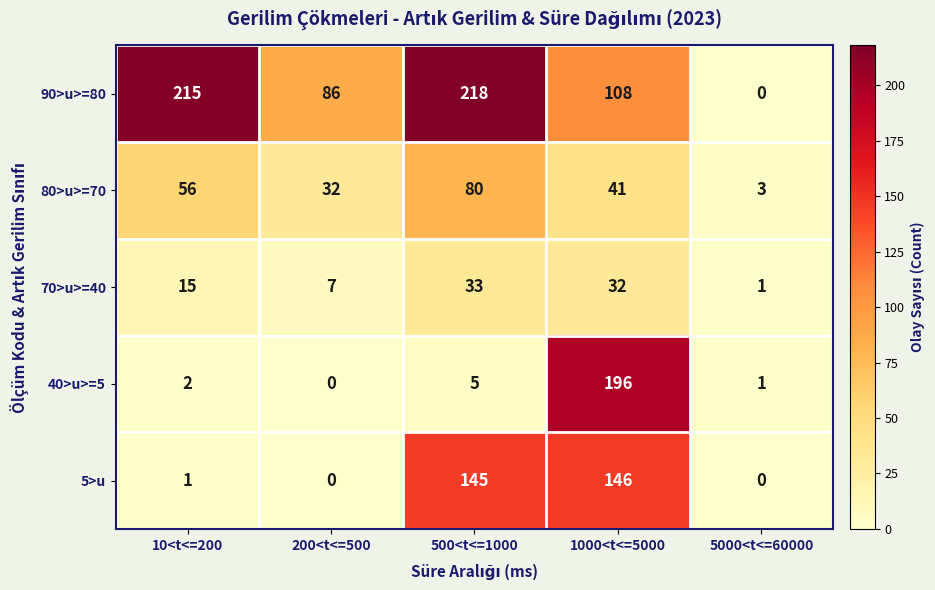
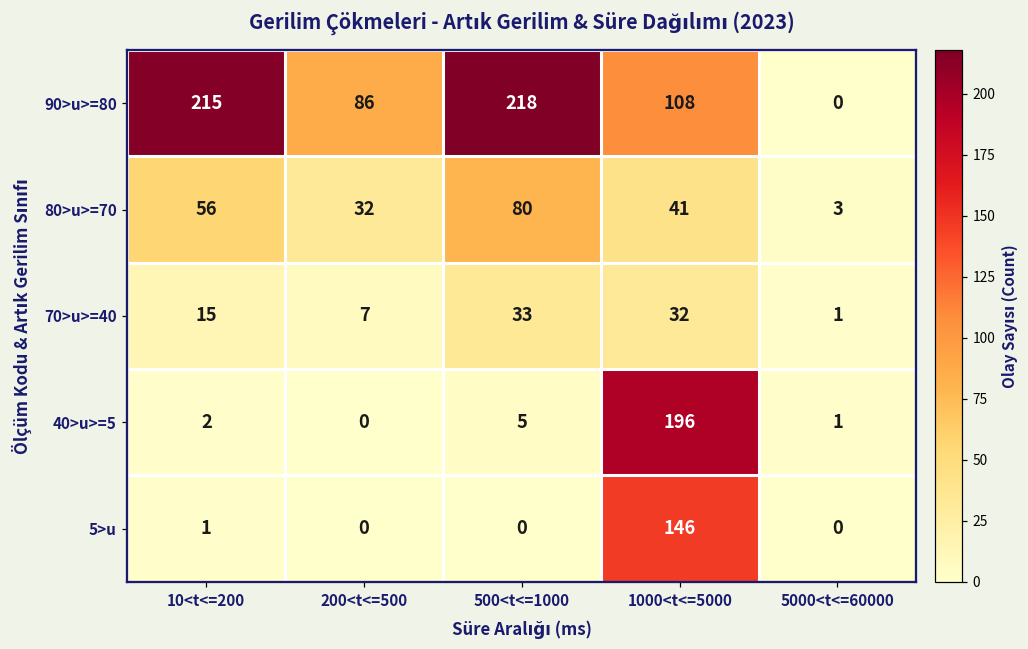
  {
    "90>u>=80": {
      "10<t<=200": 215,
      "200<t<=500": 86,
      "500<t<=1000": 218,
      "1000<t<=5000": 108,
      "5000<t<=60000": 0
    },
    "80>u>=70": {
      "10<t<=200": 56,
      "200<t<=500": 32,
      "500<t<=1000": 80,
      "1000<t<=5000": 41,
      "5000<t<=60000": 3
    },
    "70>u>=40": {
      "10<t<=200": 15,
      "200<t<=500": 7,
      "500<t<=1000": 33,
      "1000<t<=5000": 32,
      "5000<t<=60000": 1
    },
    "40>u>=5": {
      "10<t<=200": 2,
      "200<t<=500": 0,
      "500<t<=1000": 5,
      "1000<t<=5000": 196,
      "5000<t<=60000": 1
    },
    "5>u": {
      "10<t<=200": 1,
      "200<t<=500": 0,
-     "500<t<=1000": 145,
+     "500<t<=1000": 0,
      "1000<t<=5000": 146,
      "5000<t<=60000": 0
    }
  }
